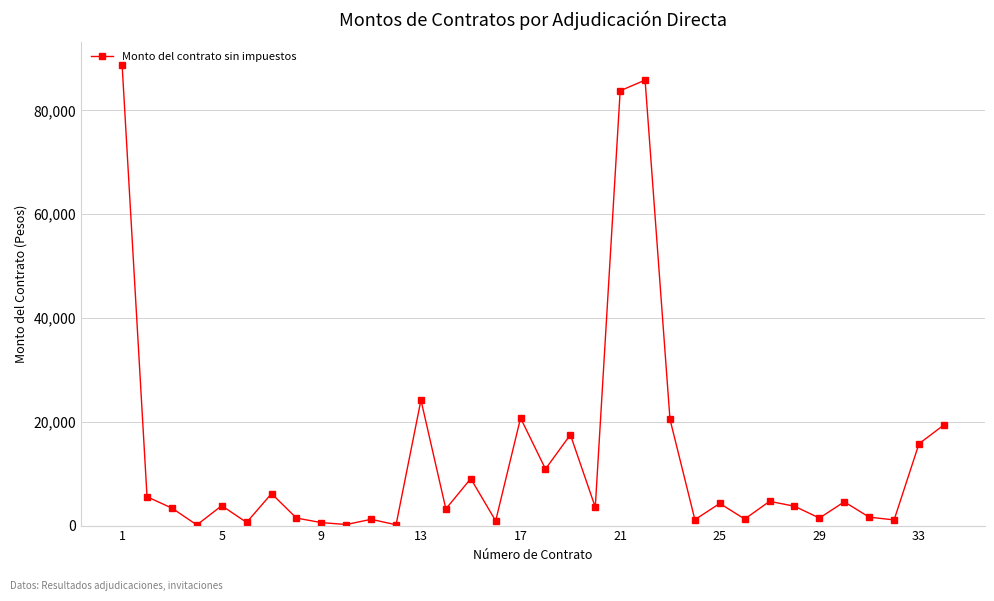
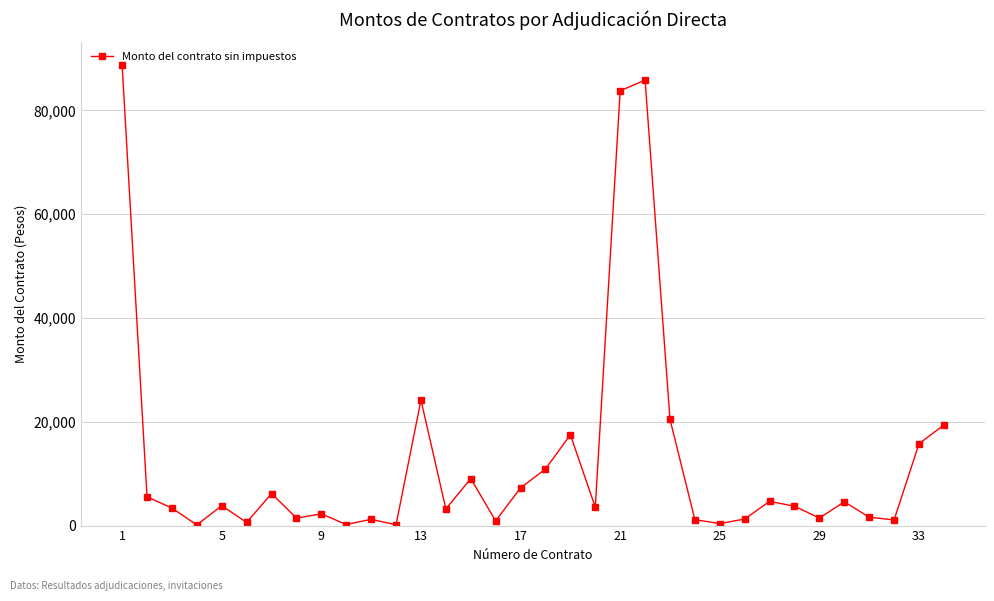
  {
    "1": "89,000",
    "5": "4,000",
-   "9": "1,000",
+   "9": "2,000",
    "13": "24,000",
-   "17": "21,000",
+   "17": "7,000",
    "21": "84,000",
-   "25": "4,000",
+   "25": "0",
    "29": "1,000",
    "33": "16,000"
  }
